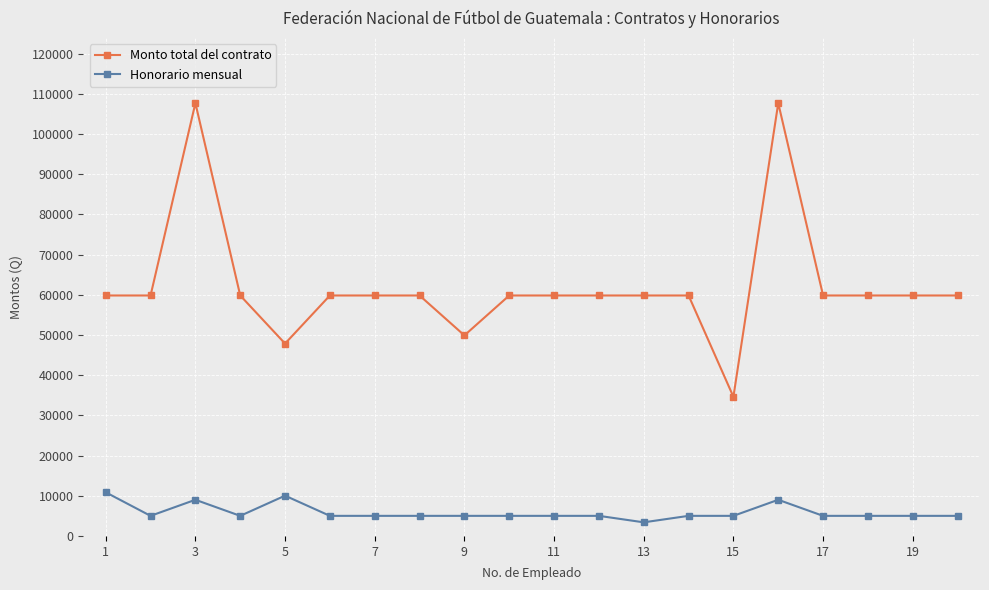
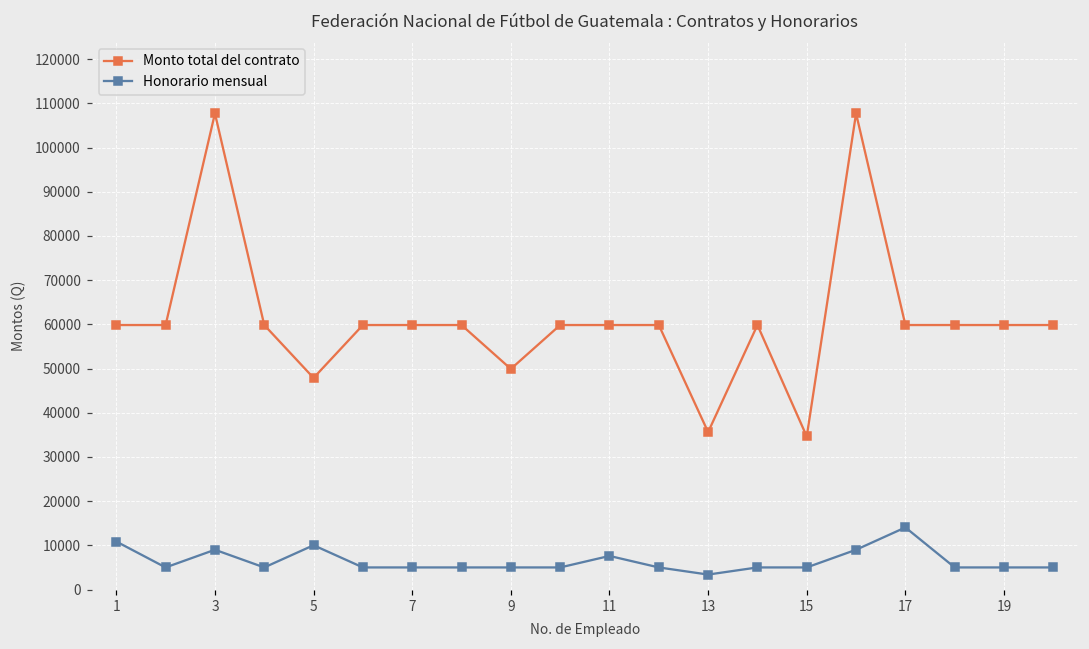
  {
    "Monto total del contrato": {
      "1": 60000,
      "3": 108000,
      "5": 48000,
      "7": 60000,
      "9": 50000,
      "11": 60000,
-     "13": 60000,
+     "13": 36000,
      "15": 35000,
      "17": 60000,
      "19": 60000
    },
    "Honorario mensual": {
      "1": 11000,
      "3": 9000,
      "5": 10000,
      "7": 5000,
      "9": 5000,
-     "11": 5000,
+     "11": 8000,
      "13": 3000,
      "15": 5000,
-     "17": 5000,
+     "17": 14000,
      "19": 5000
    }
  }
